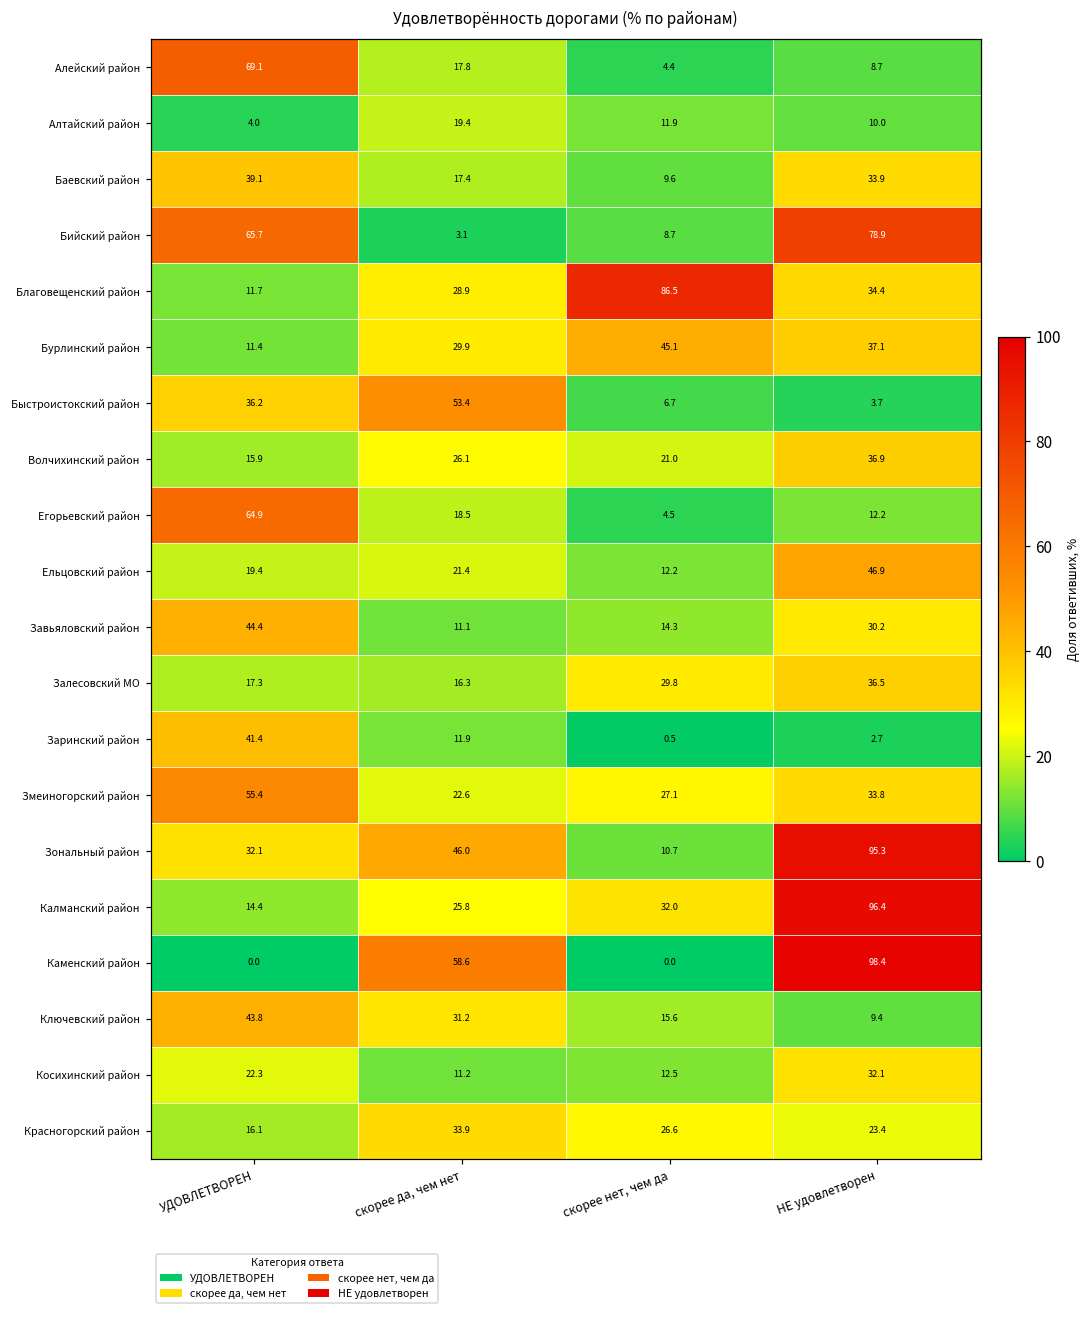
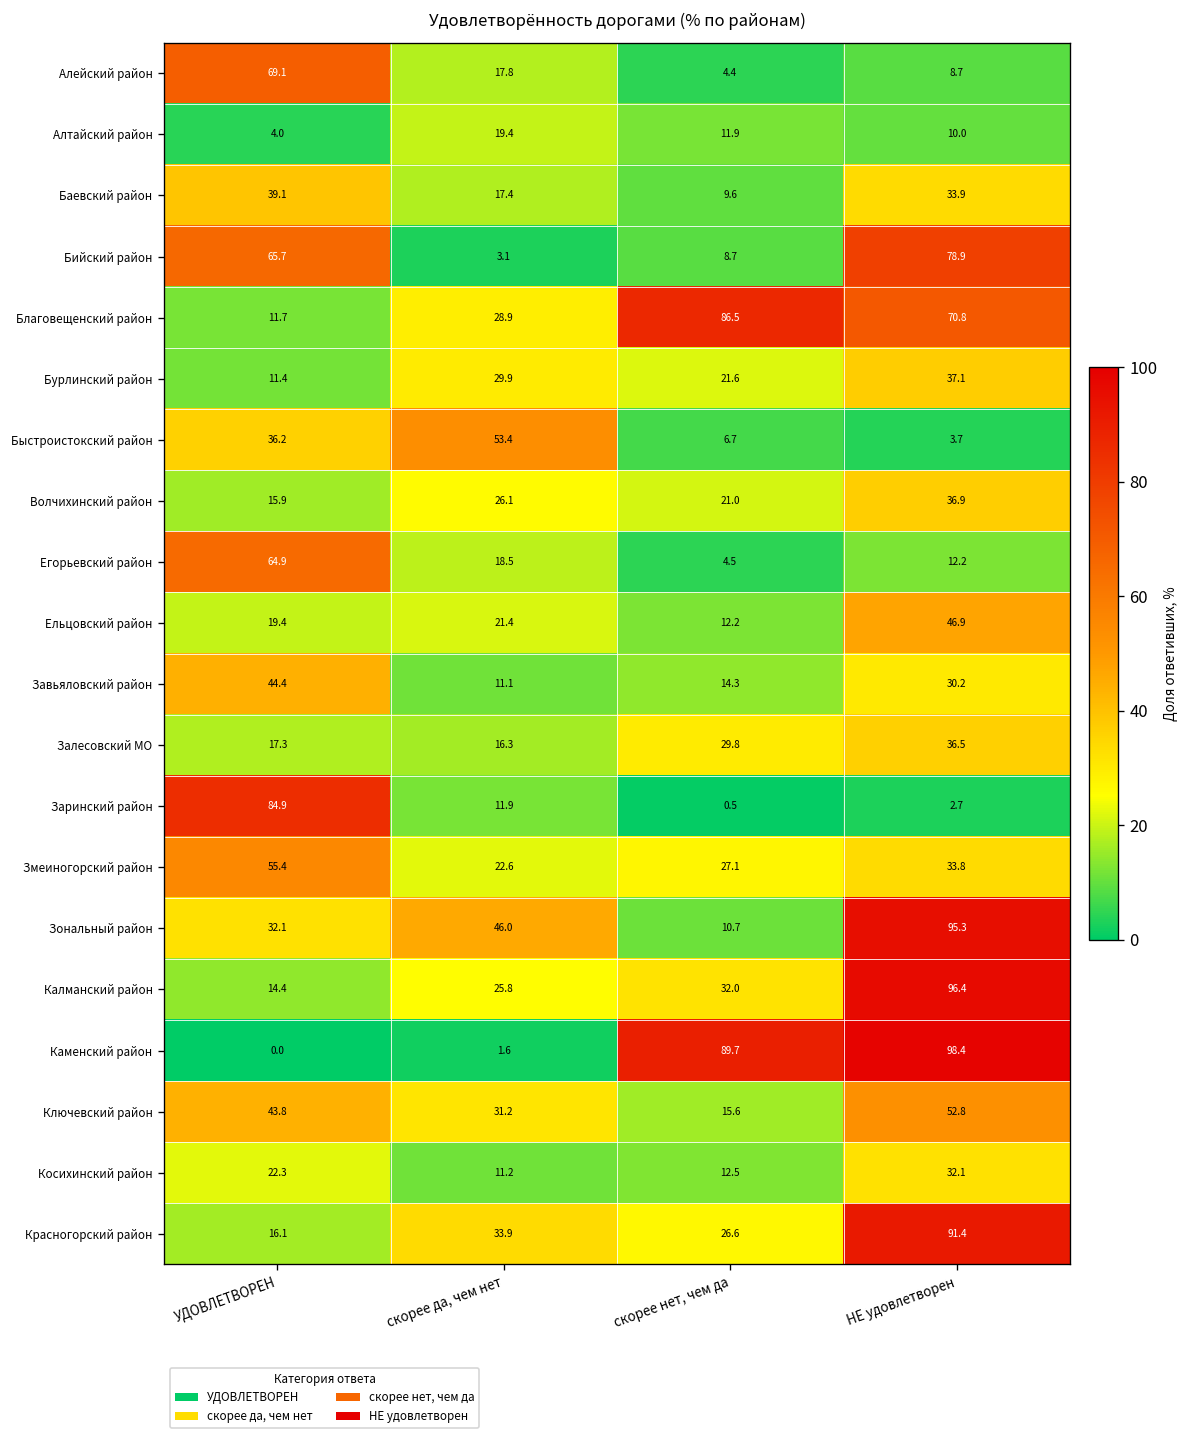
  {
    "Алейский район": {
      "УДОВЛЕТВОРЕН": 69.1,
      "скорее да, чем нет": 17.8,
      "скорее нет, чем да": 4.4,
      "НЕ удовлетворен": 8.7
    },
    "Алтайский район": {
      "УДОВЛЕТВОРЕН": 4.0,
      "скорее да, чем нет": 19.4,
      "скорее нет, чем да": 11.9,
      "НЕ удовлетворен": 10.0
    },
    "Баевский район": {
      "УДОВЛЕТВОРЕН": 39.1,
      "скорее да, чем нет": 17.4,
      "скорее нет, чем да": 9.6,
      "НЕ удовлетворен": 33.9
    },
    "Бийский район": {
      "УДОВЛЕТВОРЕН": 65.7,
      "скорее да, чем нет": 3.1,
      "скорее нет, чем да": 8.7,
      "НЕ удовлетворен": 78.9
    },
    "Благовещенский район": {
      "УДОВЛЕТВОРЕН": 11.7,
      "скорее да, чем нет": 28.9,
      "скорее нет, чем да": 86.5,
-     "НЕ удовлетворен": 34.4
+     "НЕ удовлетворен": 70.8
    },
    "Бурлинский район": {
      "УДОВЛЕТВОРЕН": 11.4,
      "скорее да, чем нет": 29.9,
-     "скорее нет, чем да": 45.1,
+     "скорее нет, чем да": 21.6,
      "НЕ удовлетворен": 37.1
    },
    "Быстроистокский район": {
      "УДОВЛЕТВОРЕН": 36.2,
      "скорее да, чем нет": 53.4,
      "скорее нет, чем да": 6.7,
      "НЕ удовлетворен": 3.7
    },
    "Волчихинский район": {
      "УДОВЛЕТВОРЕН": 15.9,
      "скорее да, чем нет": 26.1,
      "скорее нет, чем да": 21.0,
      "НЕ удовлетворен": 36.9
    },
    "Егорьевский район": {
      "УДОВЛЕТВОРЕН": 64.9,
      "скорее да, чем нет": 18.5,
      "скорее нет, чем да": 4.5,
      "НЕ удовлетворен": 12.2
    },
    "Ельцовский район": {
      "УДОВЛЕТВОРЕН": 19.4,
      "скорее да, чем нет": 21.4,
      "скорее нет, чем да": 12.2,
      "НЕ удовлетворен": 46.9
    },
    "Завьяловский район": {
      "УДОВЛЕТВОРЕН": 44.4,
      "скорее да, чем нет": 11.1,
      "скорее нет, чем да": 14.3,
      "НЕ удовлетворен": 30.2
    },
    "Залесовский МО": {
      "УДОВЛЕТВОРЕН": 17.3,
      "скорее да, чем нет": 16.3,
      "скорее нет, чем да": 29.8,
      "НЕ удовлетворен": 36.5
    },
    "Заринский район": {
-     "УДОВЛЕТВОРЕН": 41.4,
+     "УДОВЛЕТВОРЕН": 84.9,
      "скорее да, чем нет": 11.9,
      "скорее нет, чем да": 0.5,
      "НЕ удовлетворен": 2.7
    },
    "Змеиногорский район": {
      "УДОВЛЕТВОРЕН": 55.4,
      "скорее да, чем нет": 22.6,
      "скорее нет, чем да": 27.1,
      "НЕ удовлетворен": 33.8
    },
    "Зональный район": {
      "УДОВЛЕТВОРЕН": 32.1,
      "скорее да, чем нет": 46.0,
      "скорее нет, чем да": 10.7,
      "НЕ удовлетворен": 95.3
    },
    "Калманский район": {
      "УДОВЛЕТВОРЕН": 14.4,
      "скорее да, чем нет": 25.8,
      "скорее нет, чем да": 32.0,
      "НЕ удовлетворен": 96.4
    },
    "Каменский район": {
      "УДОВЛЕТВОРЕН": 0.0,
-     "скорее да, чем нет": 58.6,
-     "скорее нет, чем да": 0.0,
+     "скорее да, чем нет": 1.6,
+     "скорее нет, чем да": 89.7,
      "НЕ удовлетворен": 98.4
    },
    "Ключевский район": {
      "УДОВЛЕТВОРЕН": 43.8,
      "скорее да, чем нет": 31.2,
      "скорее нет, чем да": 15.6,
-     "НЕ удовлетворен": 9.4
+     "НЕ удовлетворен": 52.8
    },
    "Косихинский район": {
      "УДОВЛЕТВОРЕН": 22.3,
      "скорее да, чем нет": 11.2,
      "скорее нет, чем да": 12.5,
      "НЕ удовлетворен": 32.1
    },
    "Красногорский район": {
      "УДОВЛЕТВОРЕН": 16.1,
      "скорее да, чем нет": 33.9,
      "скорее нет, чем да": 26.6,
-     "НЕ удовлетворен": 23.4
+     "НЕ удовлетворен": 91.4
    }
  }
